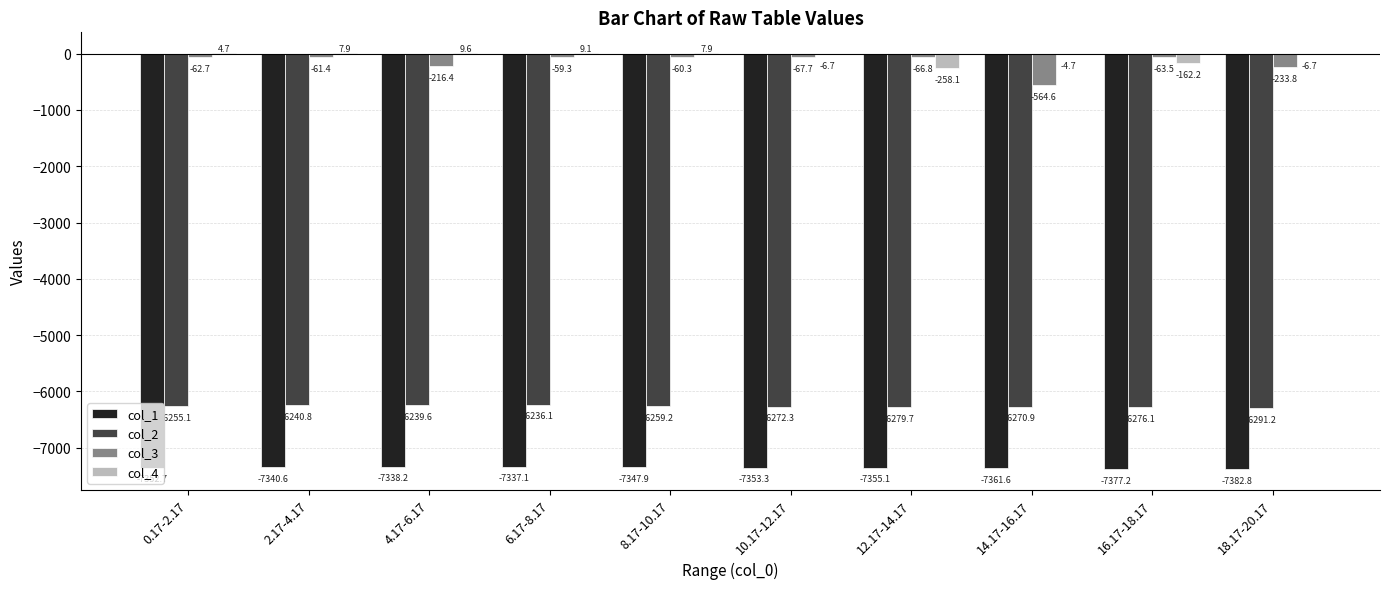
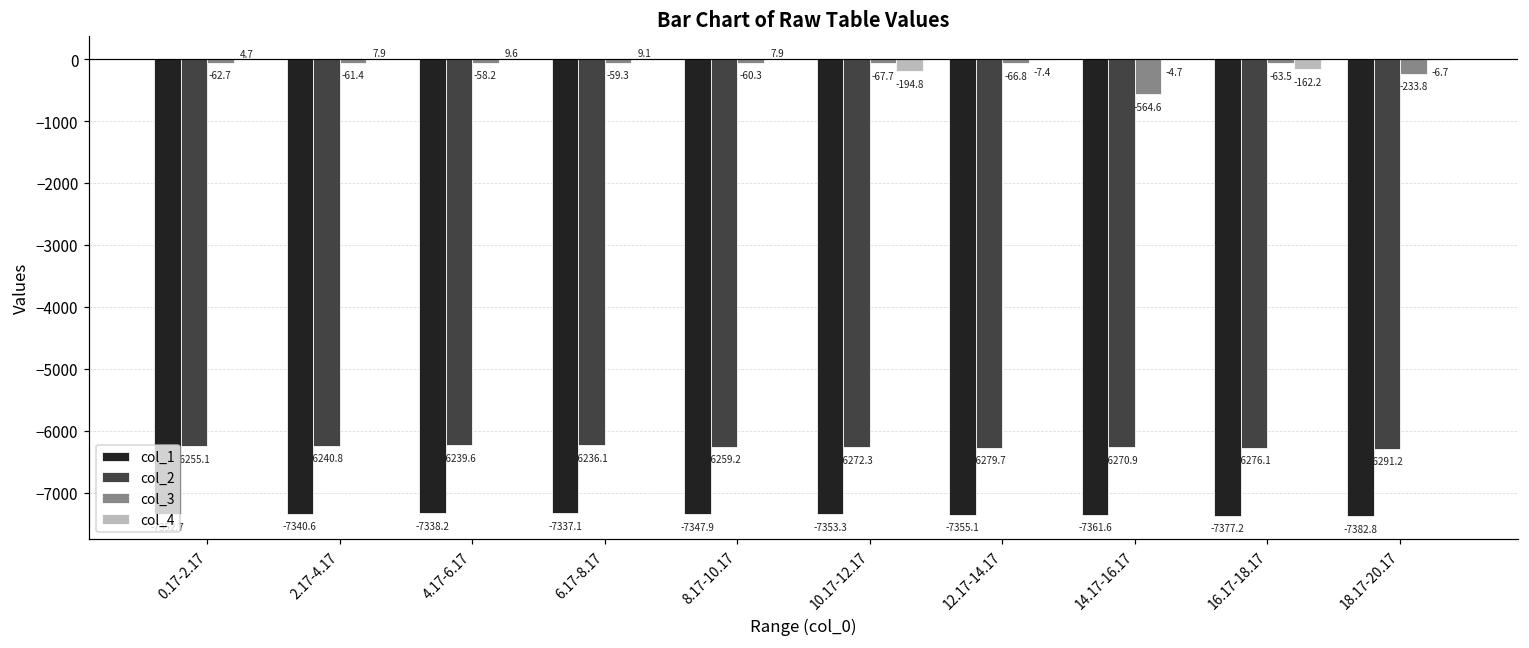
  {
    "col_3": {
      "0.17-2.17": -62.7,
      "2.17-4.17": -61.4,
-     "4.17-6.17": -216.4,
+     "4.17-6.17": -58.2,
      "6.17-8.17": -59.3,
      "8.17-10.17": -60.3,
      "10.17-12.17": -67.7,
      "12.17-14.17": -66.8,
      "14.17-16.17": -564.6,
      "16.17-18.17": -63.5,
      "18.17-20.17": -233.8
    },
    "col_4": {
      "0.17-2.17": 4.7,
      "2.17-4.17": 7.9,
      "4.17-6.17": 9.6,
      "6.17-8.17": 9.1,
      "8.17-10.17": 7.9,
-     "10.17-12.17": -6.7,
-     "12.17-14.17": -258.1,
+     "10.17-12.17": -194.8,
+     "12.17-14.17": -7.4,
      "14.17-16.17": -4.7,
      "16.17-18.17": -162.2,
      "18.17-20.17": -6.7
    }
  }
